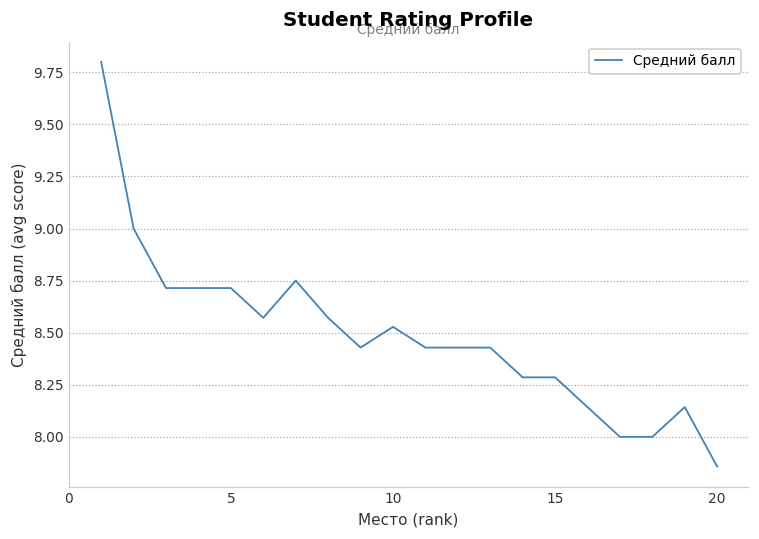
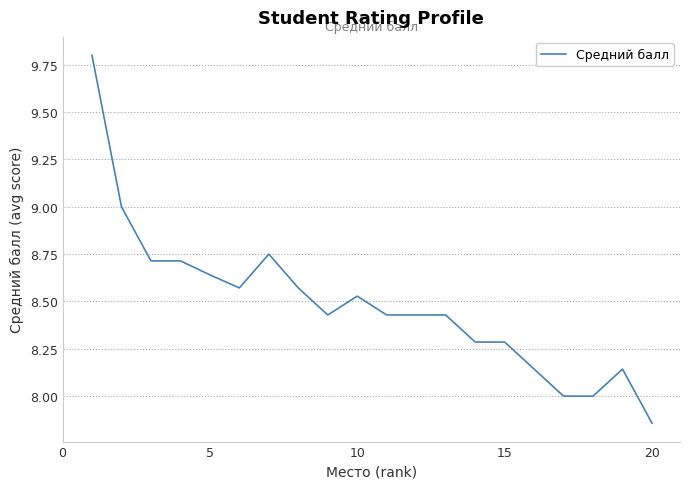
  {
-   "5": 8.71,
+   "5": 8.64,
    "10": 8.53,
    "15": 8.29,
    "20": 7.86
  }
